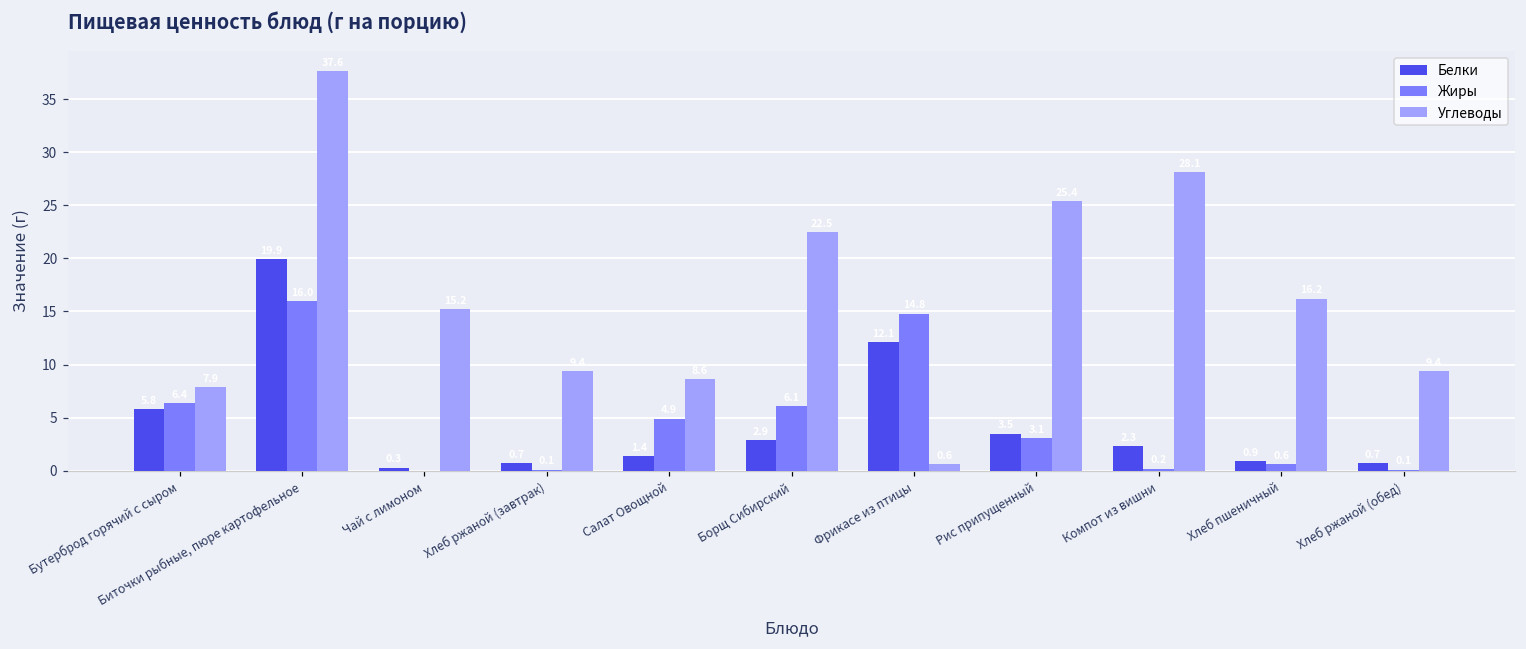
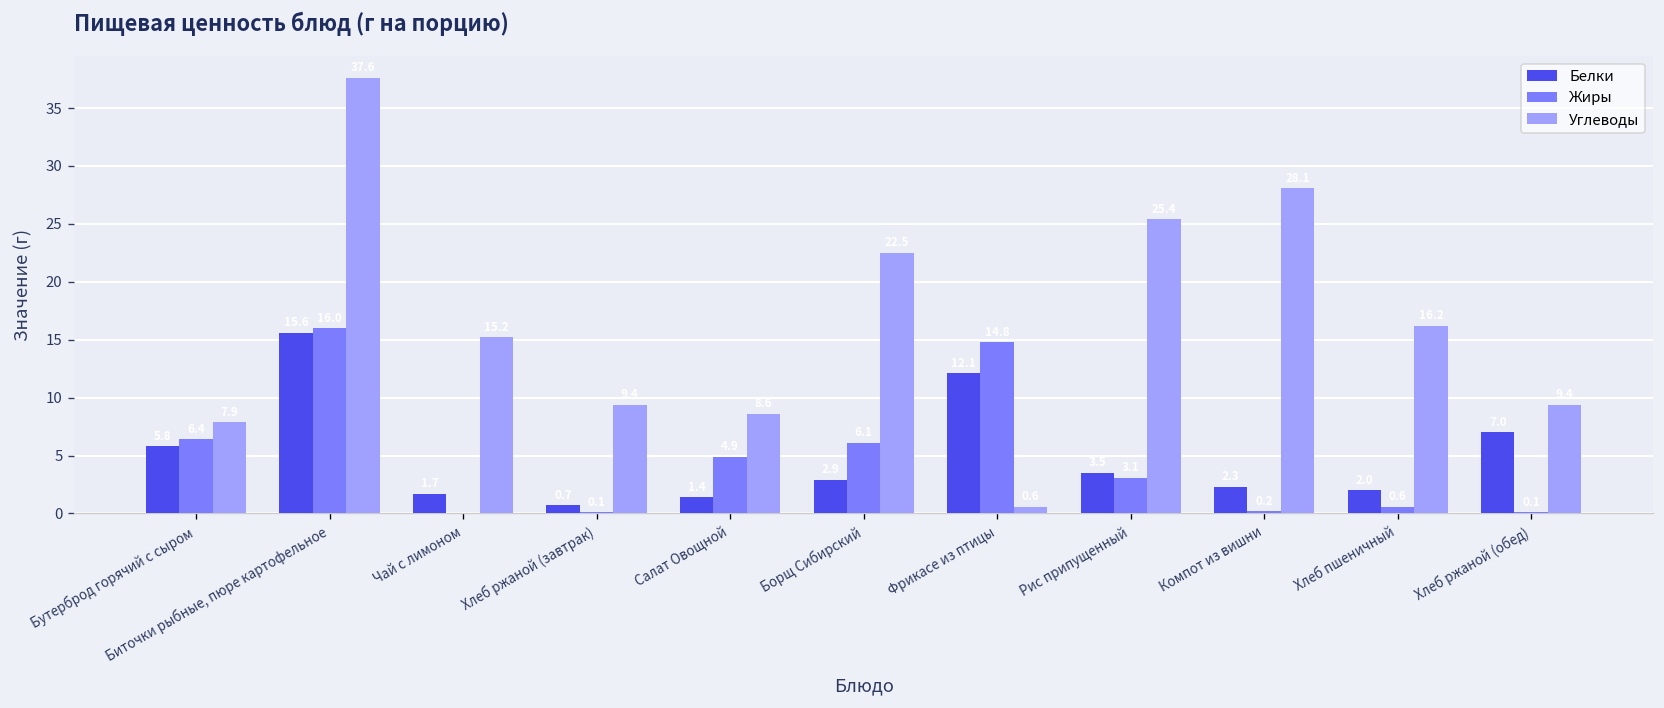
  {
    "Белки": {
      "Бутерброд горячий с сыром": 6,
-     "Биточки рыбные, пюре картофельное": 20,
-     "Чай с лимоном": 0,
+     "Биточки рыбные, пюре картофельное": 16,
+     "Чай с лимоном": 2,
      "Хлеб ржаной (завтрак)": 1,
      "Салат Овощной": 1,
      "Борщ Сибирский": 3,
      "Фрикасе из птицы": 12,
      "Рис припущенный": 4,
      "Компот из вишни": 2,
-     "Хлеб пшеничный": 1,
-     "Хлеб ржаной (обед)": 1
+     "Хлеб пшеничный": 2,
+     "Хлеб ржаной (обед)": 7
    }
  }
